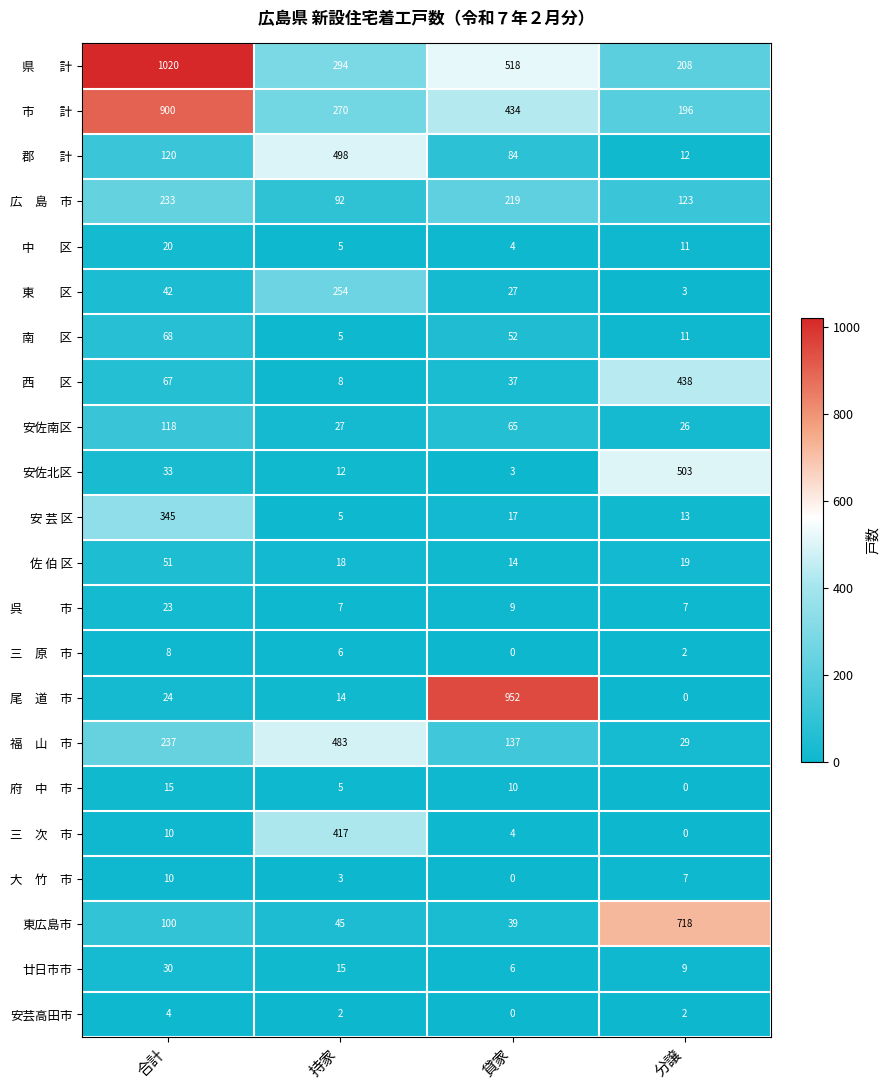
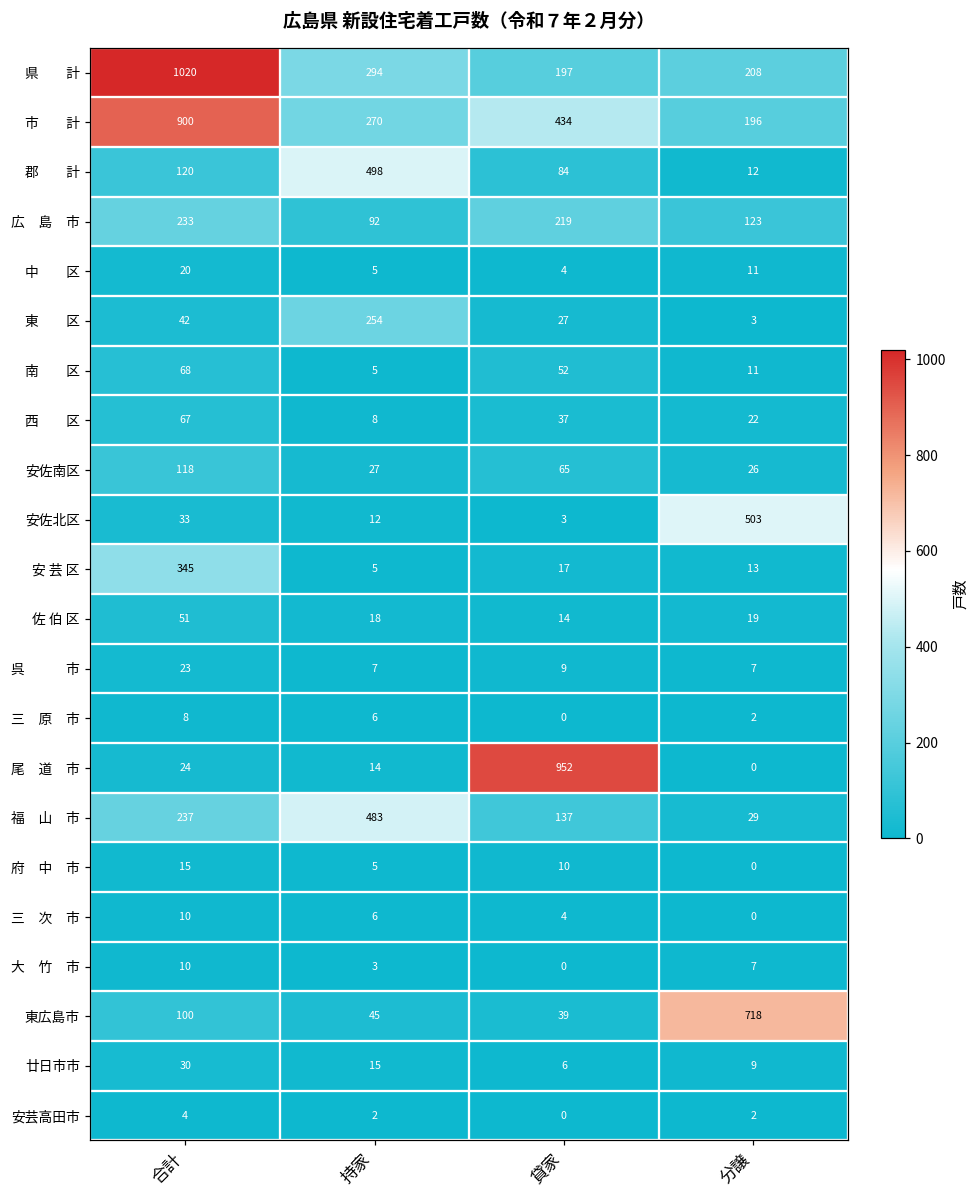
  {
    "県 計": {
      "合計": 1020,
      "持家": 294,
-     "貸家": 518,
+     "貸家": 197,
      "分譲": 208
    },
    "市 計": {
      "合計": 900,
      "持家": 270,
      "貸家": 434,
      "分譲": 196
    },
    "郡 計": {
      "合計": 120,
      "持家": 498,
      "貸家": 84,
      "分譲": 12
    },
    "広 島 市": {
      "合計": 233,
      "持家": 92,
      "貸家": 219,
      "分譲": 123
    },
    "中 区": {
      "合計": 20,
      "持家": 5,
      "貸家": 4,
      "分譲": 11
    },
    "東 区": {
      "合計": 42,
      "持家": 254,
      "貸家": 27,
      "分譲": 3
    },
    "南 区": {
      "合計": 68,
      "持家": 5,
      "貸家": 52,
      "分譲": 11
    },
    "西 区": {
      "合計": 67,
      "持家": 8,
      "貸家": 37,
-     "分譲": 438
+     "分譲": 22
    },
    "安佐南区": {
      "合計": 118,
      "持家": 27,
      "貸家": 65,
      "分譲": 26
    },
    "安佐北区": {
      "合計": 33,
      "持家": 12,
      "貸家": 3,
      "分譲": 503
    },
    "安 芸 区": {
      "合計": 345,
      "持家": 5,
      "貸家": 17,
      "分譲": 13
    },
    "佐 伯 区": {
      "合計": 51,
      "持家": 18,
      "貸家": 14,
      "分譲": 19
    },
    "呉 市": {
      "合計": 23,
      "持家": 7,
      "貸家": 9,
      "分譲": 7
    },
    "三 原 市": {
      "合計": 8,
      "持家": 6,
      "貸家": 0,
      "分譲": 2
    },
    "尾 道 市": {
      "合計": 24,
      "持家": 14,
      "貸家": 952,
      "分譲": 0
    },
    "福 山 市": {
      "合計": 237,
      "持家": 483,
      "貸家": 137,
      "分譲": 29
    },
    "府 中 市": {
      "合計": 15,
      "持家": 5,
      "貸家": 10,
      "分譲": 0
    },
    "三 次 市": {
      "合計": 10,
-     "持家": 417,
+     "持家": 6,
      "貸家": 4,
      "分譲": 0
    },
    "大 竹 市": {
      "合計": 10,
      "持家": 3,
      "貸家": 0,
      "分譲": 7
    },
    "東広島市": {
      "合計": 100,
      "持家": 45,
      "貸家": 39,
      "分譲": 718
    },
    "廿日市市": {
      "合計": 30,
      "持家": 15,
      "貸家": 6,
      "分譲": 9
    },
    "安芸高田市": {
      "合計": 4,
      "持家": 2,
      "貸家": 0,
      "分譲": 2
    }
  }
